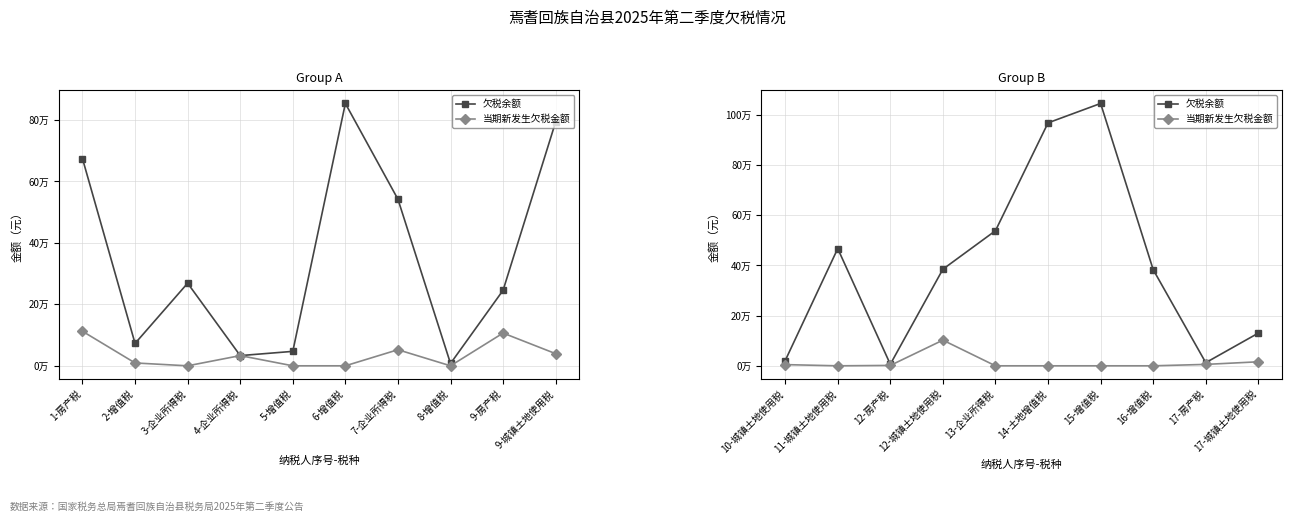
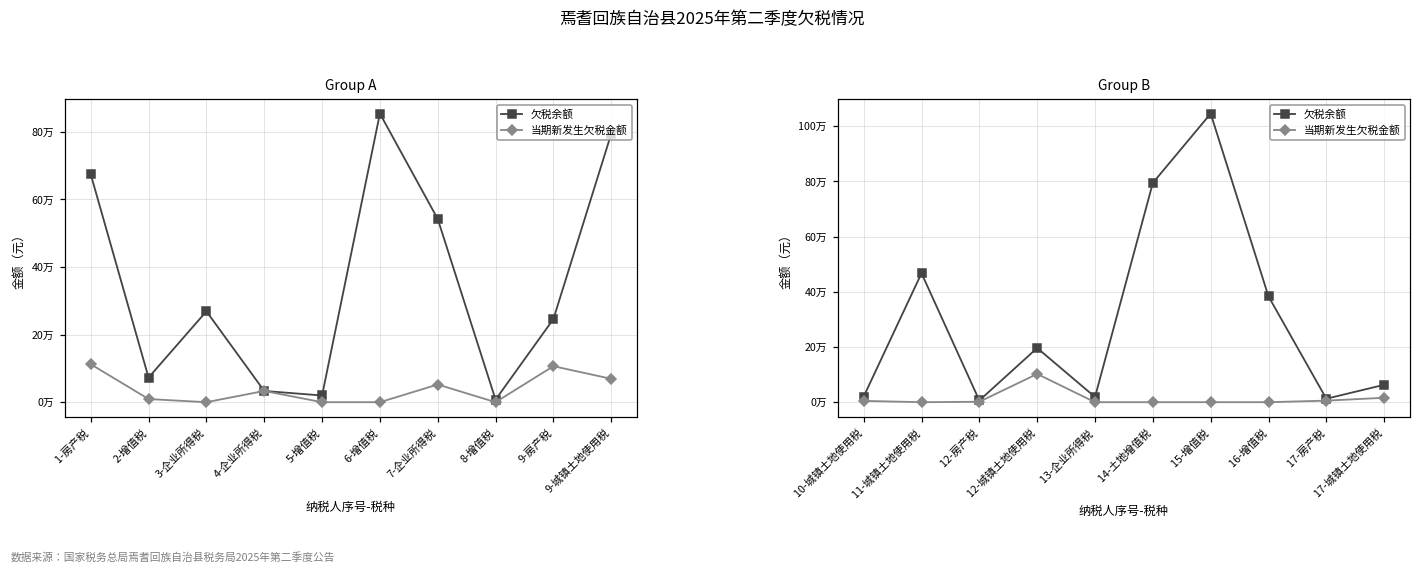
  {
    "Group A": {
      "欠税余额": {
        "1-房产税": "67万",
        "2-增值税": "7万",
        "3-企业所得税": "27万",
-       "5-增值税": "5万",
+       "5-增值税": "2万",
        "6-增值税": "85万",
        "7-企业所得税": "54万",
        "9-房产税": "25万"
      },
      "当期新发生欠税金额": {
        "1-房产税": "11万",
        "2-增值税": "1万",
        "3-企业所得税": "0万",
        "5-增值税": "0万",
        "6-增值税": "0万",
        "7-企业所得税": "5万",
        "9-房产税": "11万",
-       "9-城镇土地使用税": "4万"
+       "9-城镇土地使用税": "7万"
      }
    },
    "Group B": {
      "欠税余额": {
        "10-城镇土地使用税": "2万",
        "11-城镇土地使用税": "47万",
-       "12-城镇土地使用税": "38万",
-       "13-企业所得税": "54万",
-       "14-土地增值税": "97万",
+       "12-城镇土地使用税": "20万",
+       "13-企业所得税": "2万",
+       "14-土地增值税": "79万",
        "15-增值税": "105万",
        "16-增值税": "38万",
-       "17-城镇土地使用税": "13万"
+       "17-城镇土地使用税": "6万"
      },
      "当期新发生欠税金额": {
        "10-城镇土地使用税": "0万",
        "11-城镇土地使用税": "0万",
        "12-城镇土地使用税": "10万",
        "13-企业所得税": "0万",
        "14-土地增值税": "0万",
        "15-增值税": "0万",
        "16-增值税": "0万",
        "17-城镇土地使用税": "2万"
      }
    }
  }
